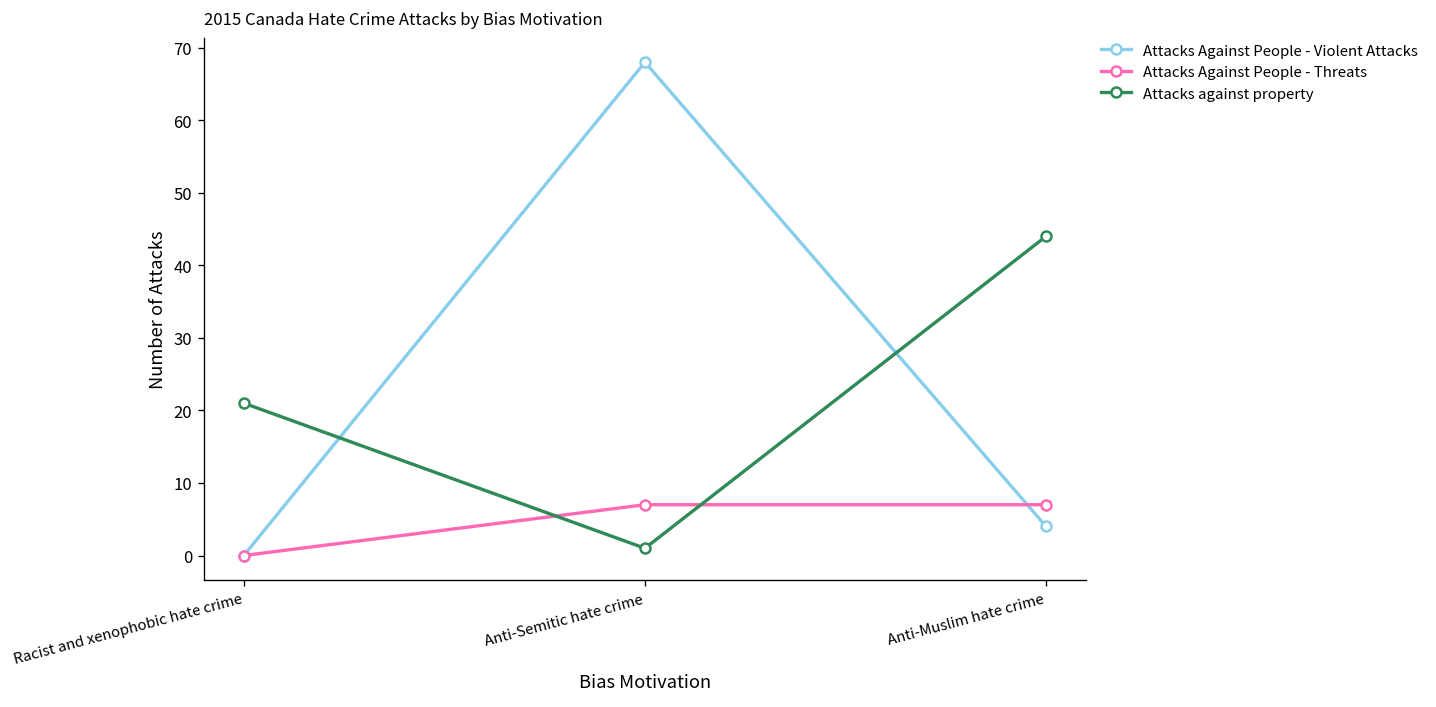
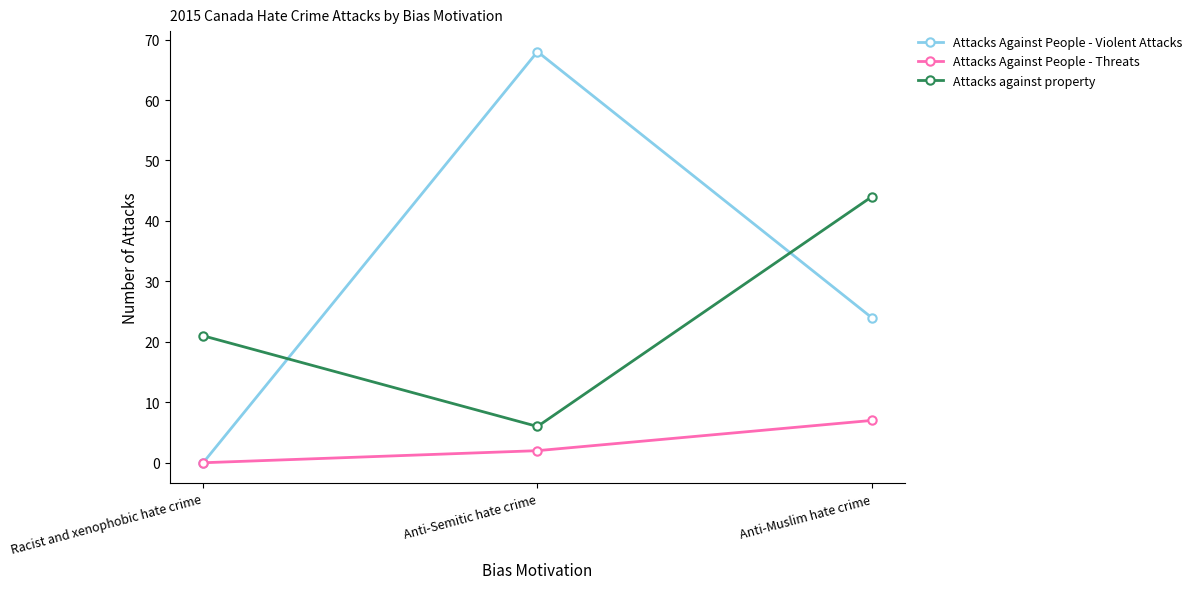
  {
    "Attacks Against People - Violent Attacks": {
      "Anti-Semitic hate crime": 68,
-     "Anti-Muslim hate crime": 4
+     "Anti-Muslim hate crime": 24
    },
    "Attacks Against People - Threats": {
-     "Anti-Semitic hate crime": 7,
+     "Anti-Semitic hate crime": 2,
      "Anti-Muslim hate crime": 7
    },
    "Attacks against property": {
      "Racist and xenophobic hate crime": 21,
-     "Anti-Semitic hate crime": 1,
+     "Anti-Semitic hate crime": 6,
      "Anti-Muslim hate crime": 44
    }
  }
